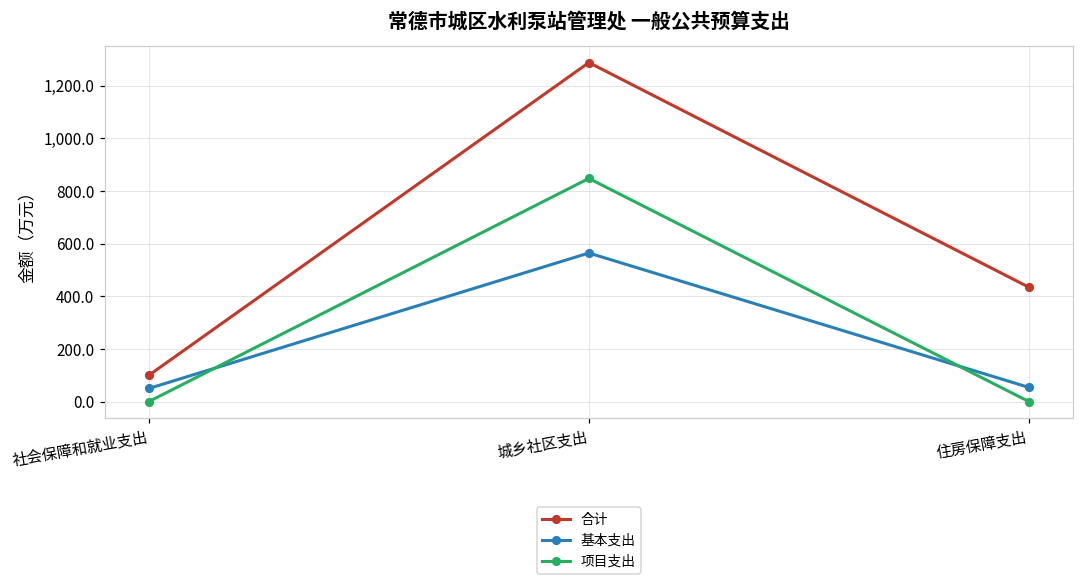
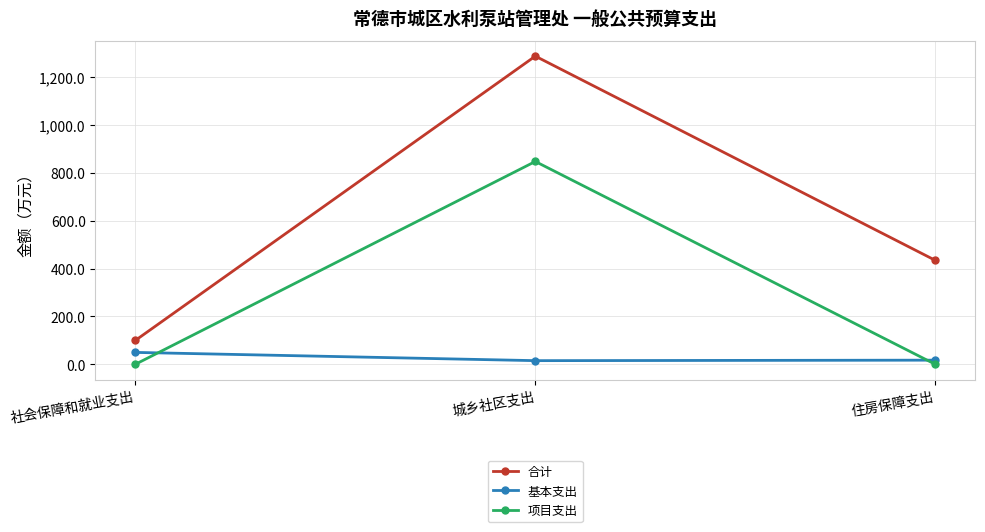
  {
    "合计": {
      "社会保障和就业支出": "100",
      "城乡社区支出": "1,290",
      "住房保障支出": "430"
    },
    "基本支出": {
      "社会保障和就业支出": "50",
-     "城乡社区支出": "560",
-     "住房保障支出": "50"
+     "城乡社区支出": "20",
+     "住房保障支出": "20"
    },
    "项目支出": {
      "社会保障和就业支出": "0",
      "城乡社区支出": "850",
      "住房保障支出": "0"
    }
  }
